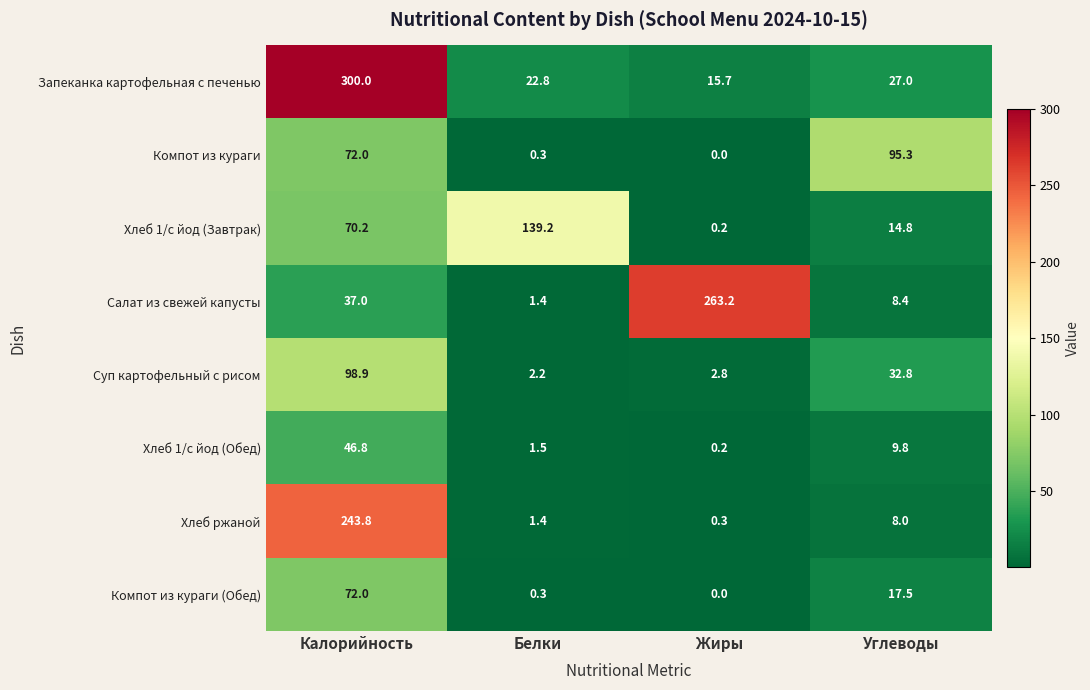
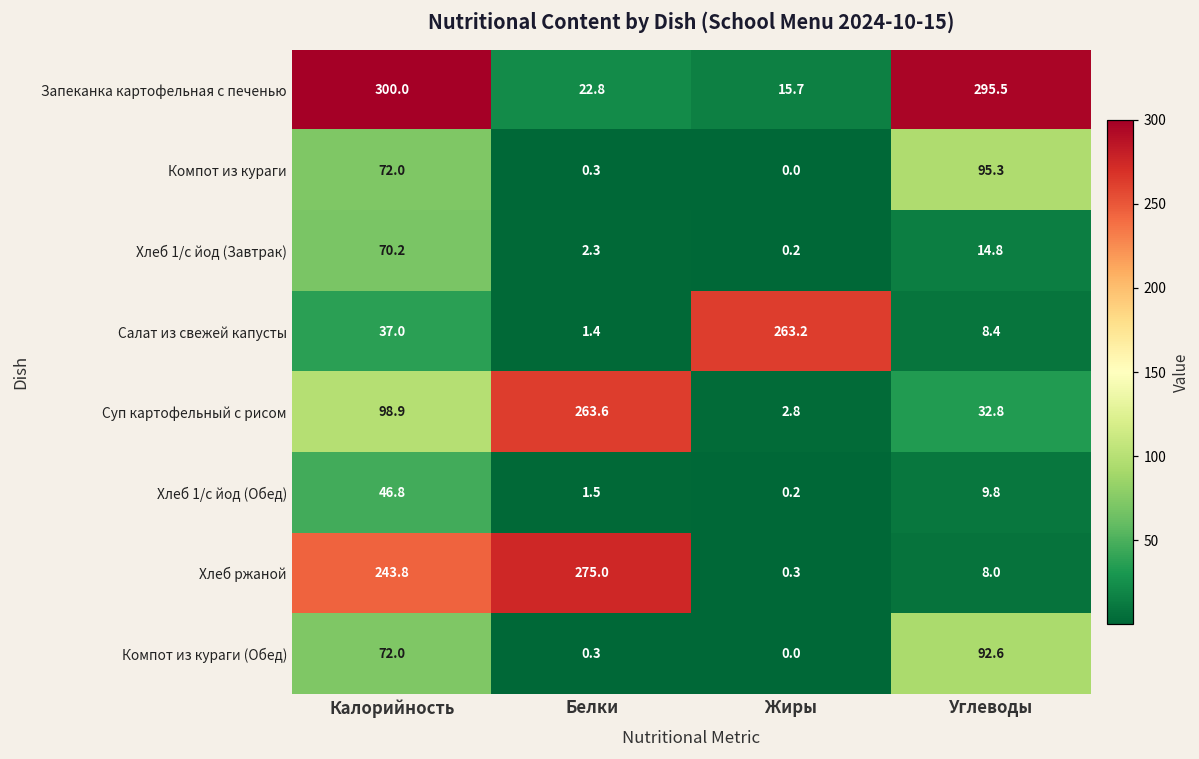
  {
    "Запеканка картофельная с печенью": {
      "Калорийность": 300.0,
      "Белки": 22.8,
      "Жиры": 15.7,
-     "Углеводы": 27.0
+     "Углеводы": 295.5
    },
    "Компот из кураги": {
      "Калорийность": 72.0,
      "Белки": 0.3,
      "Жиры": 0.0,
      "Углеводы": 95.3
    },
    "Хлеб 1/с йод (Завтрак)": {
      "Калорийность": 70.2,
-     "Белки": 139.2,
+     "Белки": 2.3,
      "Жиры": 0.2,
      "Углеводы": 14.8
    },
    "Салат из свежей капусты": {
      "Калорийность": 37.0,
      "Белки": 1.4,
      "Жиры": 263.2,
      "Углеводы": 8.4
    },
    "Суп картофельный с рисом": {
      "Калорийность": 98.9,
-     "Белки": 2.2,
+     "Белки": 263.6,
      "Жиры": 2.8,
      "Углеводы": 32.8
    },
    "Хлеб 1/с йод (Обед)": {
      "Калорийность": 46.8,
      "Белки": 1.5,
      "Жиры": 0.2,
      "Углеводы": 9.8
    },
    "Хлеб ржаной": {
      "Калорийность": 243.8,
-     "Белки": 1.4,
+     "Белки": 275.0,
      "Жиры": 0.3,
      "Углеводы": 8.0
    },
    "Компот из кураги (Обед)": {
      "Калорийность": 72.0,
      "Белки": 0.3,
      "Жиры": 0.0,
-     "Углеводы": 17.5
+     "Углеводы": 92.6
    }
  }
